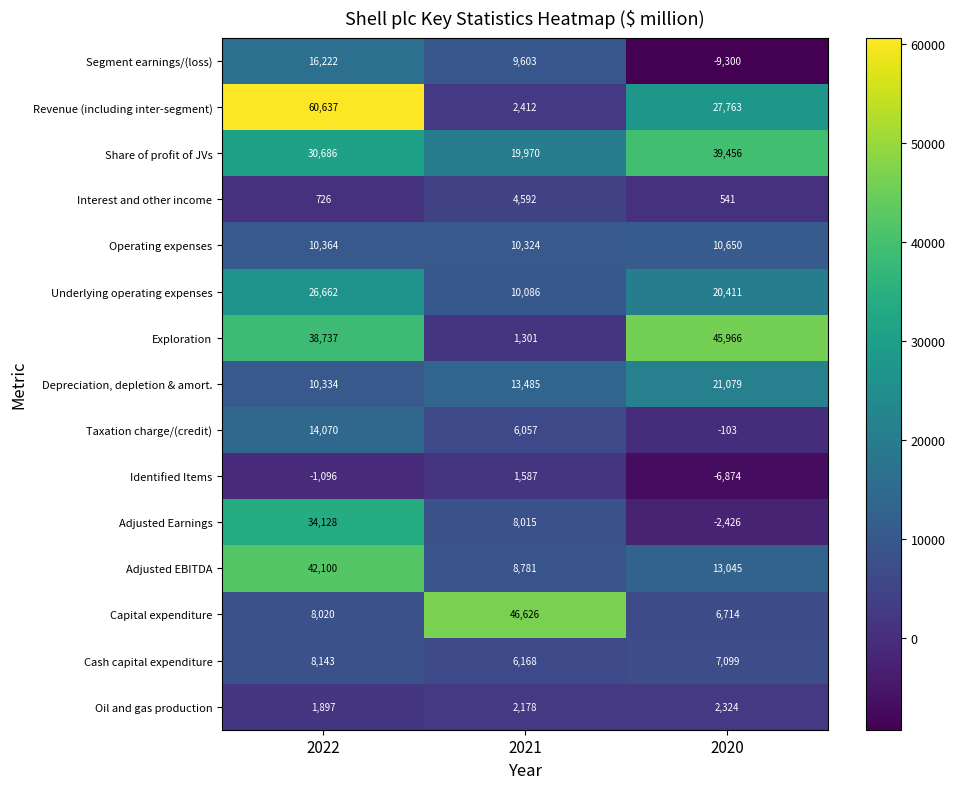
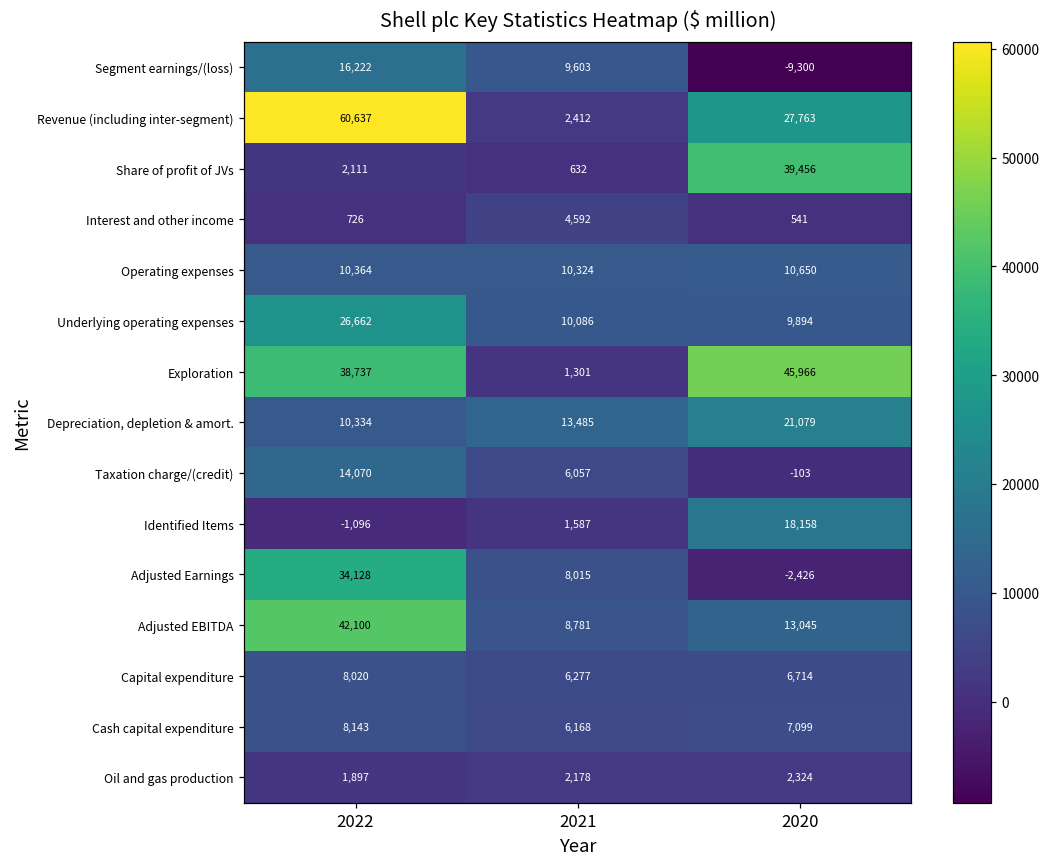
  {
    "Segment earnings/(loss)": {
      "2022": "16,222",
      "2021": "9,603",
      "2020": "-9,300"
    },
    "Revenue (including inter-segment)": {
      "2022": "60,637",
      "2021": "2,412",
      "2020": "27,763"
    },
    "Share of profit of JVs": {
-     "2022": "30,686",
-     "2021": "19,970",
+     "2022": "2,111",
+     "2021": "632",
      "2020": "39,456"
    },
    "Interest and other income": {
      "2022": "726",
      "2021": "4,592",
      "2020": "541"
    },
    "Operating expenses": {
      "2022": "10,364",
      "2021": "10,324",
      "2020": "10,650"
    },
    "Underlying operating expenses": {
      "2022": "26,662",
      "2021": "10,086",
-     "2020": "20,411"
+     "2020": "9,894"
    },
    "Exploration": {
      "2022": "38,737",
      "2021": "1,301",
      "2020": "45,966"
    },
    "Depreciation, depletion & amort.": {
      "2022": "10,334",
      "2021": "13,485",
      "2020": "21,079"
    },
    "Taxation charge/(credit)": {
      "2022": "14,070",
      "2021": "6,057",
      "2020": "-103"
    },
    "Identified Items": {
      "2022": "-1,096",
      "2021": "1,587",
-     "2020": "-6,874"
+     "2020": "18,158"
    },
    "Adjusted Earnings": {
      "2022": "34,128",
      "2021": "8,015",
      "2020": "-2,426"
    },
    "Adjusted EBITDA": {
      "2022": "42,100",
      "2021": "8,781",
      "2020": "13,045"
    },
    "Capital expenditure": {
      "2022": "8,020",
-     "2021": "46,626",
+     "2021": "6,277",
      "2020": "6,714"
    },
    "Cash capital expenditure": {
      "2022": "8,143",
      "2021": "6,168",
      "2020": "7,099"
    },
    "Oil and gas production": {
      "2022": "1,897",
      "2021": "2,178",
      "2020": "2,324"
    }
  }
